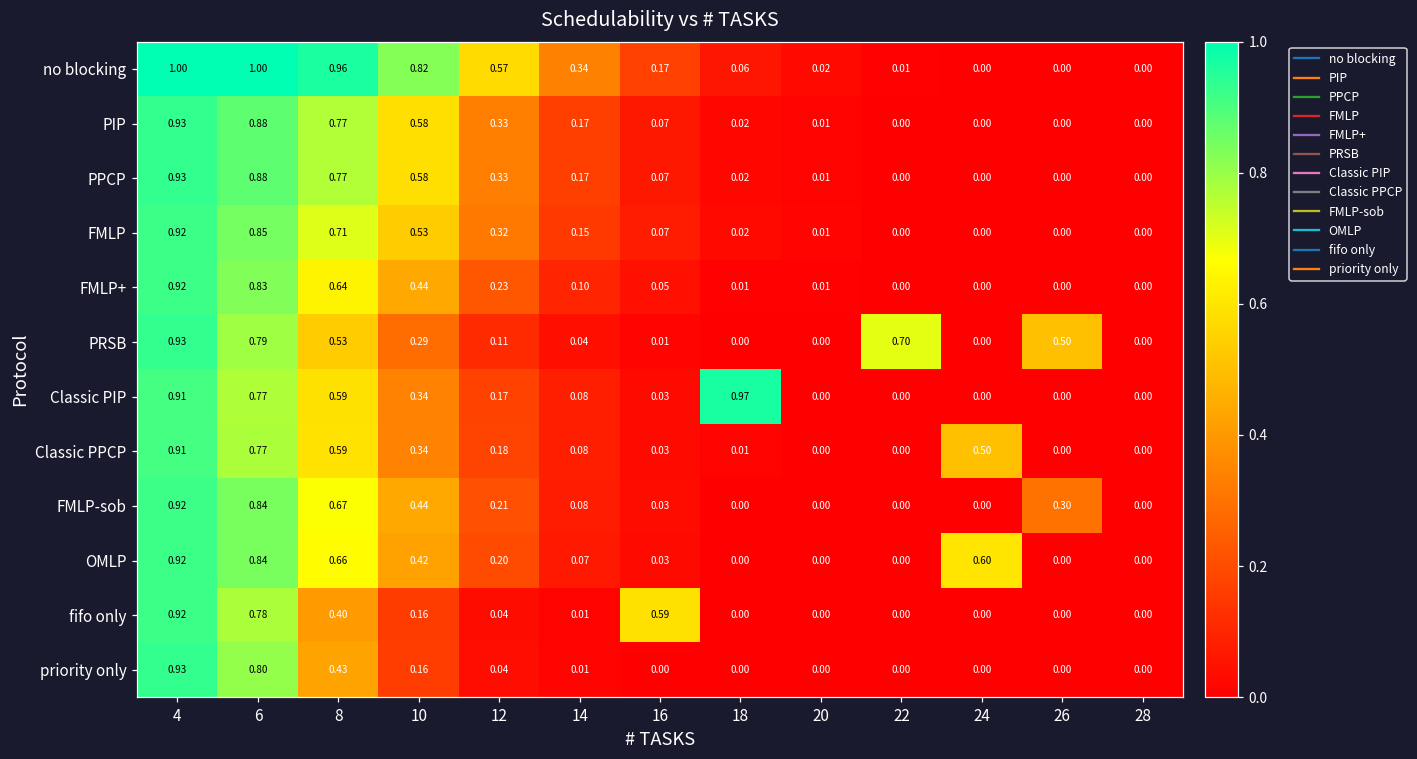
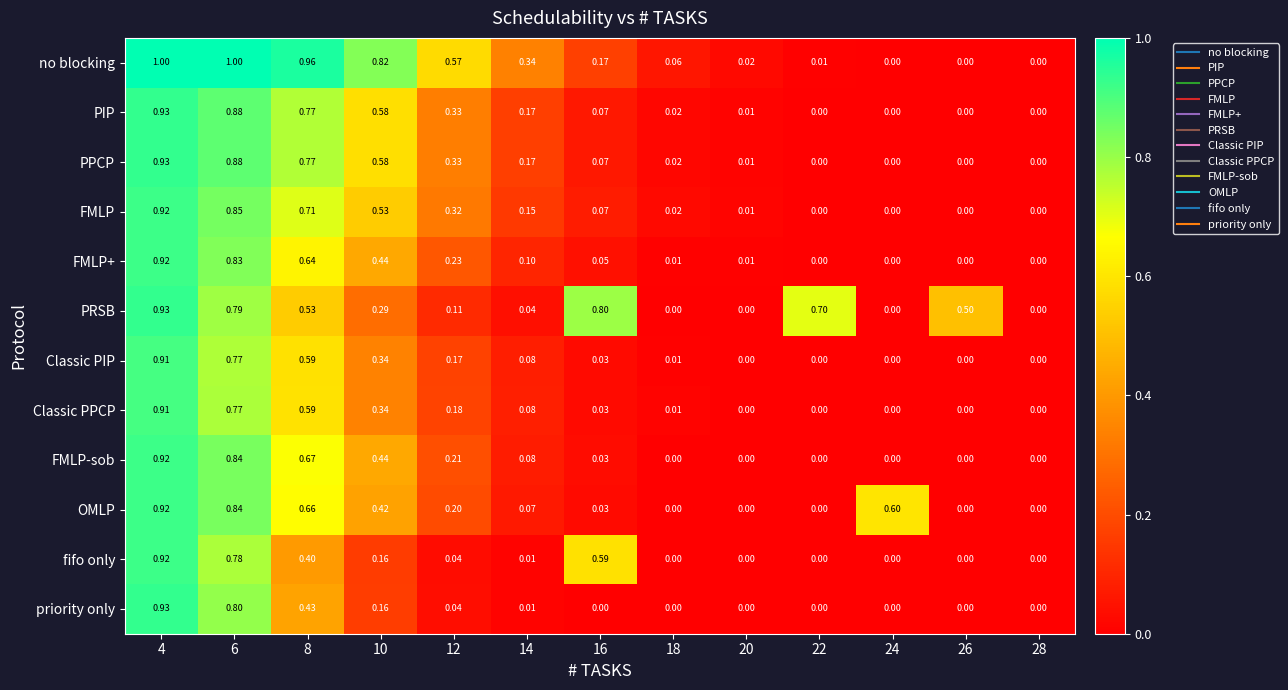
  {
    "no blocking": {
      "4": 1.00,
      "6": 1.00,
      "8": 0.96,
      "10": 0.82,
      "12": 0.57,
      "14": 0.34,
      "16": 0.17,
      "18": 0.06,
      "20": 0.02,
      "22": 0.01,
      "24": 0.00,
      "26": 0.00,
      "28": 0.00
    },
    "PIP": {
      "4": 0.93,
      "6": 0.88,
      "8": 0.77,
      "10": 0.58,
      "12": 0.33,
      "14": 0.17,
      "16": 0.07,
      "18": 0.02,
      "20": 0.01,
      "22": 0.00,
      "24": 0.00,
      "26": 0.00,
      "28": 0.00
    },
    "PPCP": {
      "4": 0.93,
      "6": 0.88,
      "8": 0.77,
      "10": 0.58,
      "12": 0.33,
      "14": 0.17,
      "16": 0.07,
      "18": 0.02,
      "20": 0.01,
      "22": 0.00,
      "24": 0.00,
      "26": 0.00,
      "28": 0.00
    },
    "FMLP": {
      "4": 0.92,
      "6": 0.85,
      "8": 0.71,
      "10": 0.53,
      "12": 0.32,
      "14": 0.15,
      "16": 0.07,
      "18": 0.02,
      "20": 0.01,
      "22": 0.00,
      "24": 0.00,
      "26": 0.00,
      "28": 0.00
    },
    "FMLP+": {
      "4": 0.92,
      "6": 0.83,
      "8": 0.64,
      "10": 0.44,
      "12": 0.23,
      "14": 0.10,
      "16": 0.05,
      "18": 0.01,
      "20": 0.01,
      "22": 0.00,
      "24": 0.00,
      "26": 0.00,
      "28": 0.00
    },
    "PRSB": {
      "4": 0.93,
      "6": 0.79,
      "8": 0.53,
      "10": 0.29,
      "12": 0.11,
      "14": 0.04,
-     "16": 0.01,
+     "16": 0.80,
      "18": 0.00,
      "20": 0.00,
      "22": 0.70,
      "24": 0.00,
      "26": 0.50,
      "28": 0.00
    },
    "Classic PIP": {
      "4": 0.91,
      "6": 0.77,
      "8": 0.59,
      "10": 0.34,
      "12": 0.17,
      "14": 0.08,
      "16": 0.03,
-     "18": 0.97,
+     "18": 0.01,
      "20": 0.00,
      "22": 0.00,
      "24": 0.00,
      "26": 0.00,
      "28": 0.00
    },
    "Classic PPCP": {
      "4": 0.91,
      "6": 0.77,
      "8": 0.59,
      "10": 0.34,
      "12": 0.18,
      "14": 0.08,
      "16": 0.03,
      "18": 0.01,
      "20": 0.00,
      "22": 0.00,
-     "24": 0.50,
+     "24": 0.00,
      "26": 0.00,
      "28": 0.00
    },
    "FMLP-sob": {
      "4": 0.92,
      "6": 0.84,
      "8": 0.67,
      "10": 0.44,
      "12": 0.21,
      "14": 0.08,
      "16": 0.03,
      "18": 0.00,
      "20": 0.00,
      "22": 0.00,
      "24": 0.00,
-     "26": 0.30,
+     "26": 0.00,
      "28": 0.00
    },
    "OMLP": {
      "4": 0.92,
      "6": 0.84,
      "8": 0.66,
      "10": 0.42,
      "12": 0.20,
      "14": 0.07,
      "16": 0.03,
      "18": 0.00,
      "20": 0.00,
      "22": 0.00,
      "24": 0.60,
      "26": 0.00,
      "28": 0.00
    },
    "fifo only": {
      "4": 0.92,
      "6": 0.78,
      "8": 0.40,
      "10": 0.16,
      "12": 0.04,
      "14": 0.01,
      "16": 0.59,
      "18": 0.00,
      "20": 0.00,
      "22": 0.00,
      "24": 0.00,
      "26": 0.00,
      "28": 0.00
    },
    "priority only": {
      "4": 0.93,
      "6": 0.80,
      "8": 0.43,
      "10": 0.16,
      "12": 0.04,
      "14": 0.01,
      "16": 0.00,
      "18": 0.00,
      "20": 0.00,
      "22": 0.00,
      "24": 0.00,
      "26": 0.00,
      "28": 0.00
    }
  }
